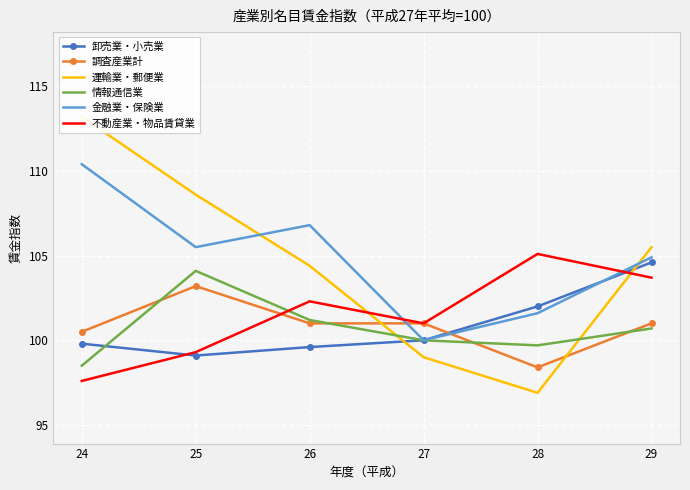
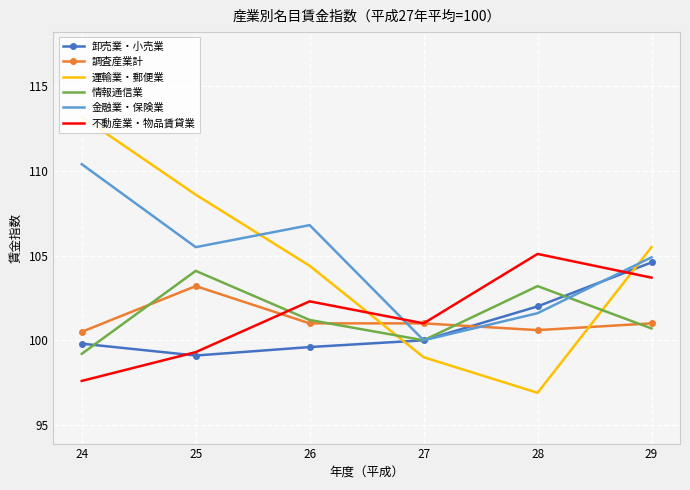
  {
    "調査産業計": {
      "24": 100.5,
      "25": 103.2,
      "26": 101.0,
-     "28": 98.4,
+     "28": 100.6,
      "29": 101.0
    },
    "運輸業・郵便業": {
      "25": 108.6,
      "26": 104.4,
      "27": 99.0,
      "28": 96.9,
      "29": 105.5
    },
    "情報通信業": {
-     "24": 98.5,
+     "24": 99.2,
      "25": 104.1,
      "26": 101.2,
-     "28": 99.7,
+     "28": 103.2,
      "29": 100.7
    },
    "不動産業・物品賃貸業": {
      "24": 97.6,
      "25": 99.3,
      "26": 102.3,
      "28": 105.1,
      "29": 103.7
    }
  }
